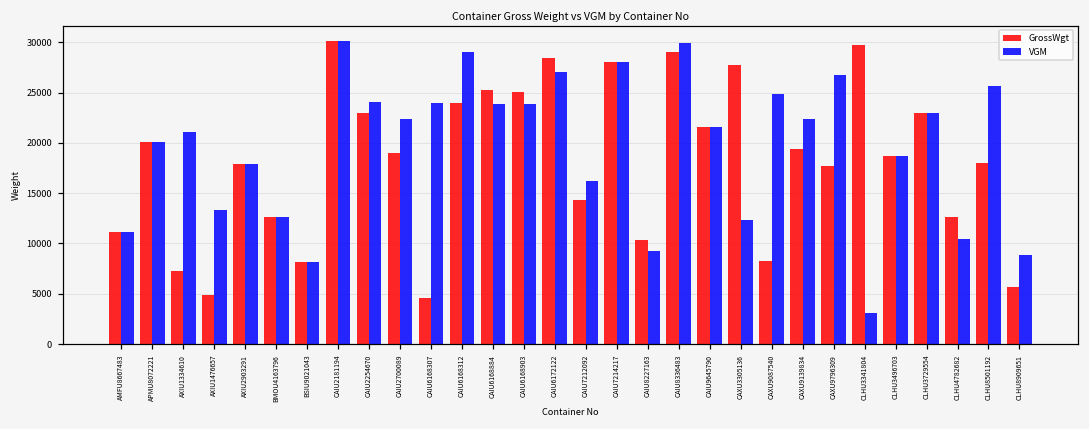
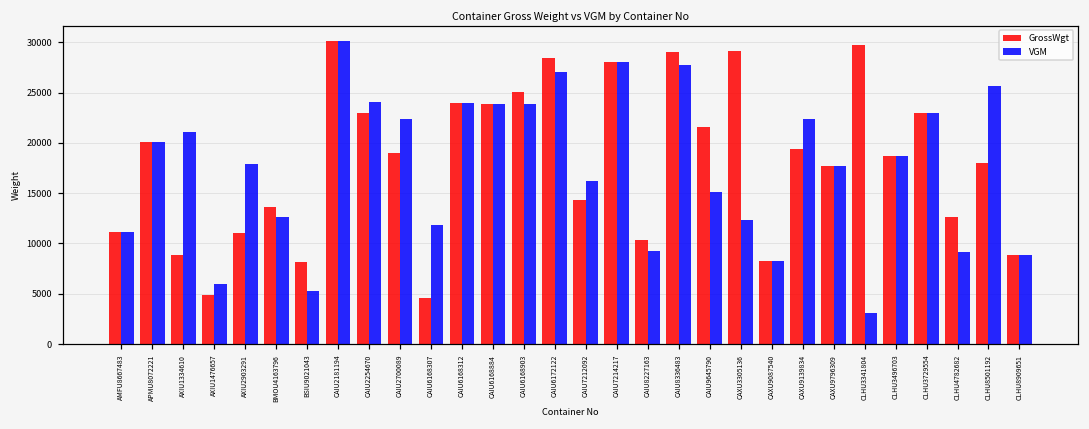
  {
    "GrossWgt": {
      "AMFU8667483": 11000,
      "APMU8072221": 20000,
-     "AXIU1334610": 7000,
+     "AXIU1334610": 9000,
      "AXIU1476657": 5000,
-     "AXIU2903291": 18000,
-     "BMOU4163796": 13000,
+     "AXIU2903291": 11000,
+     "BMOU4163796": 14000,
      "BSIU9021043": 8000,
      "CAIU2181194": 30000,
      "CAIU2254670": 23000,
      "CAIU2700089": 19000,
      "CAIU6168307": 5000,
      "CAIU6168312": 24000,
-     "CAIU6168884": 25000,
+     "CAIU6168884": 24000,
      "CAIU6168903": 25000,
      "CAIU6172122": 28000,
      "CAIU7212092": 14000,
      "CAIU7214217": 28000,
      "CAIU8227163": 10000,
      "CAIU8336483": 29000,
      "CAIU9645790": 22000,
-     "CAXU3305136": 28000,
+     "CAXU3305136": 29000,
      "CAXU9087540": 8000,
      "CAXU9139834": 19000,
      "CAXU9796309": 18000,
      "CLHU3341804": 30000,
      "CLHU3496703": 19000,
      "CLHU3729554": 23000,
      "CLHU4782682": 13000,
      "CLHU8501192": 18000,
-     "CLHU8909651": 6000
+     "CLHU8909651": 9000
    },
    "VGM": {
      "AMFU8667483": 11000,
      "APMU8072221": 20000,
      "AXIU1334610": 21000,
-     "AXIU1476657": 13000,
+     "AXIU1476657": 6000,
      "AXIU2903291": 18000,
      "BMOU4163796": 13000,
-     "BSIU9021043": 8000,
+     "BSIU9021043": 5000,
      "CAIU2181194": 30000,
      "CAIU2254670": 24000,
      "CAIU2700089": 22000,
-     "CAIU6168307": 24000,
-     "CAIU6168312": 29000,
+     "CAIU6168307": 12000,
+     "CAIU6168312": 24000,
      "CAIU6168884": 24000,
      "CAIU6168903": 24000,
      "CAIU6172122": 27000,
      "CAIU7212092": 16000,
      "CAIU7214217": 28000,
      "CAIU8227163": 9000,
-     "CAIU8336483": 30000,
-     "CAIU9645790": 22000,
+     "CAIU8336483": 28000,
+     "CAIU9645790": 15000,
      "CAXU3305136": 12000,
-     "CAXU9087540": 25000,
+     "CAXU9087540": 8000,
      "CAXU9139834": 22000,
-     "CAXU9796309": 27000,
+     "CAXU9796309": 18000,
      "CLHU3341804": 3000,
      "CLHU3496703": 19000,
      "CLHU3729554": 23000,
-     "CLHU4782682": 10000,
+     "CLHU4782682": 9000,
      "CLHU8501192": 26000,
      "CLHU8909651": 9000
    }
  }
